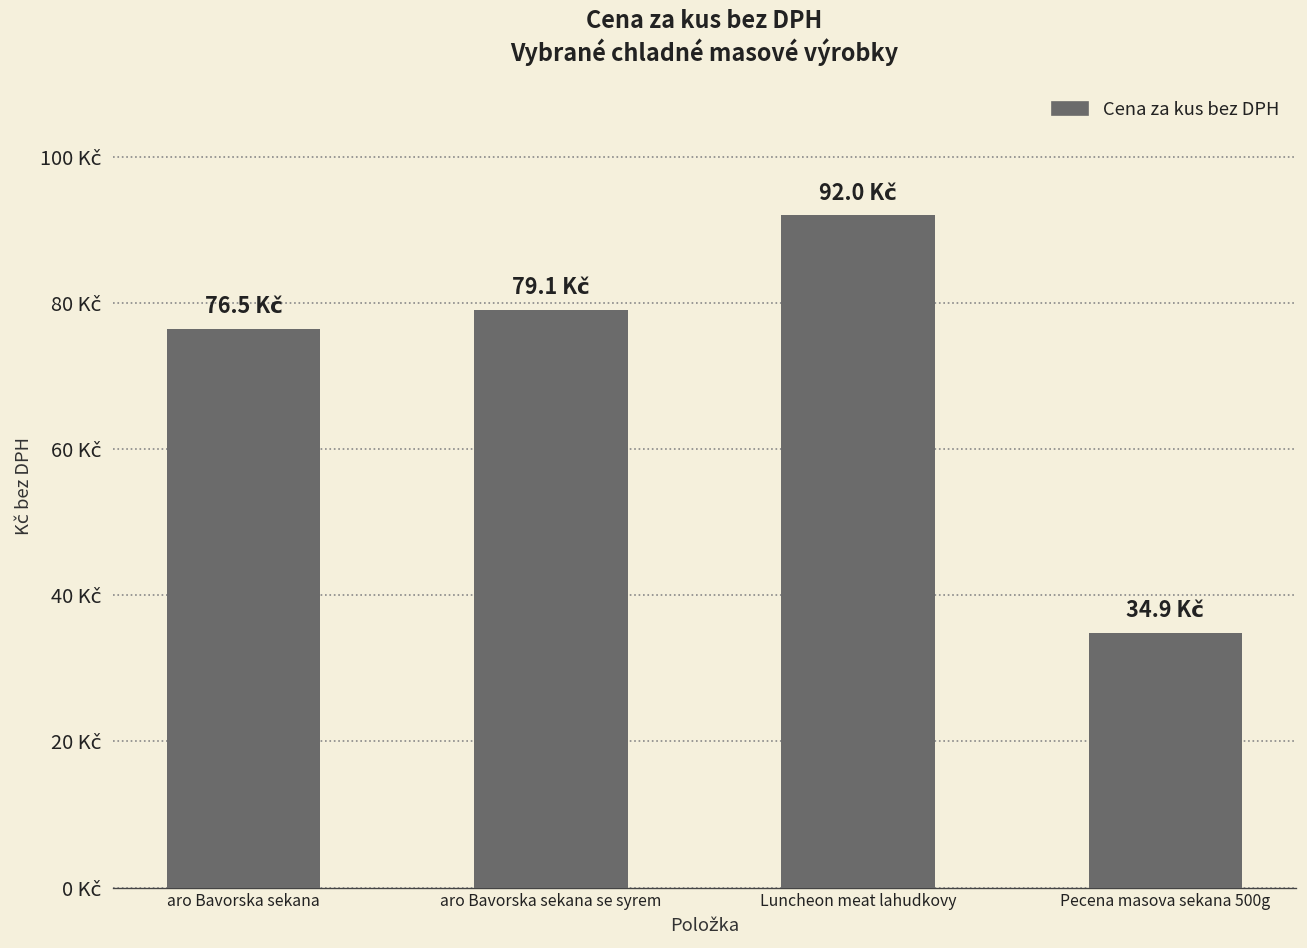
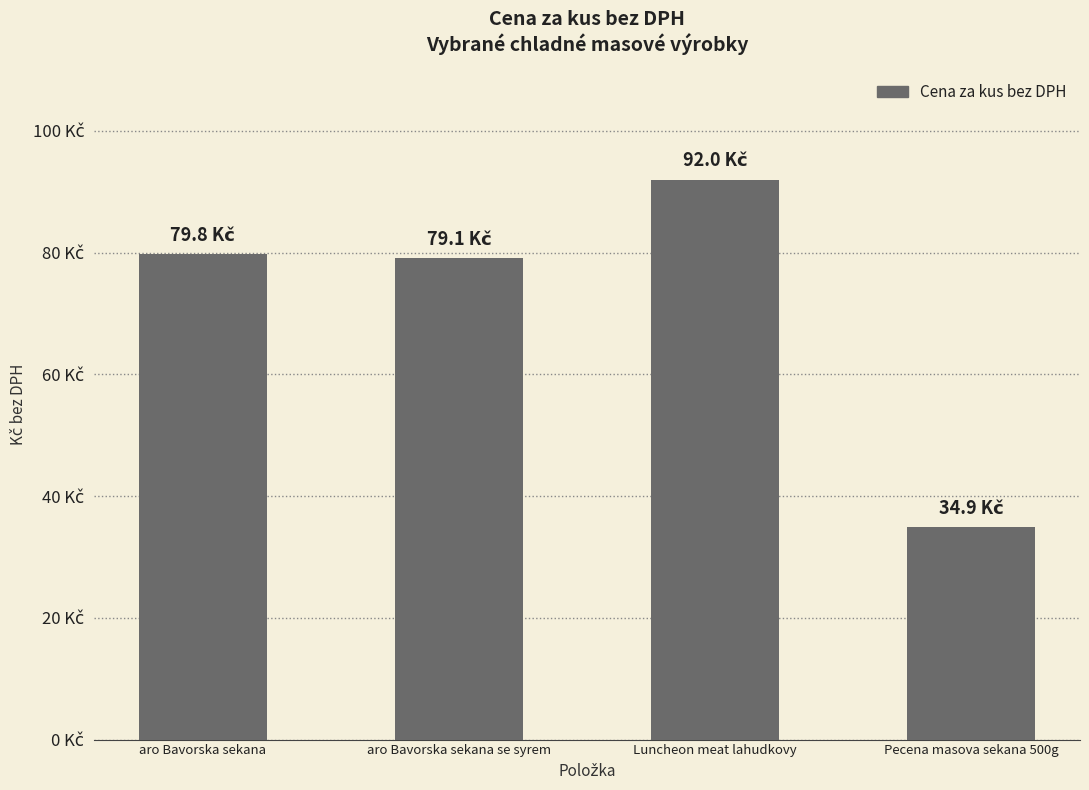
  {
-   "aro Bavorska sekana": 76.5,
+   "aro Bavorska sekana": 79.8,
    "aro Bavorska sekana se syrem": 79.1,
    "Luncheon meat lahudkovy": 92.0,
    "Pecena masova sekana 500g": 34.9
  }
